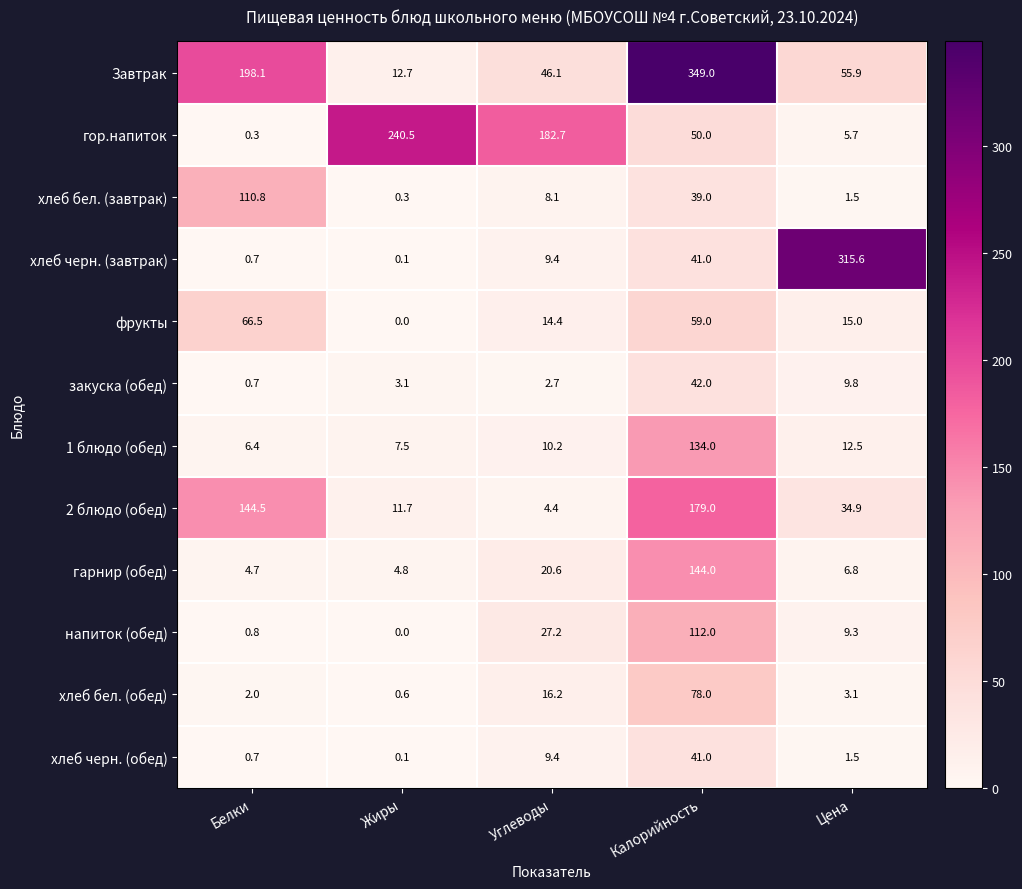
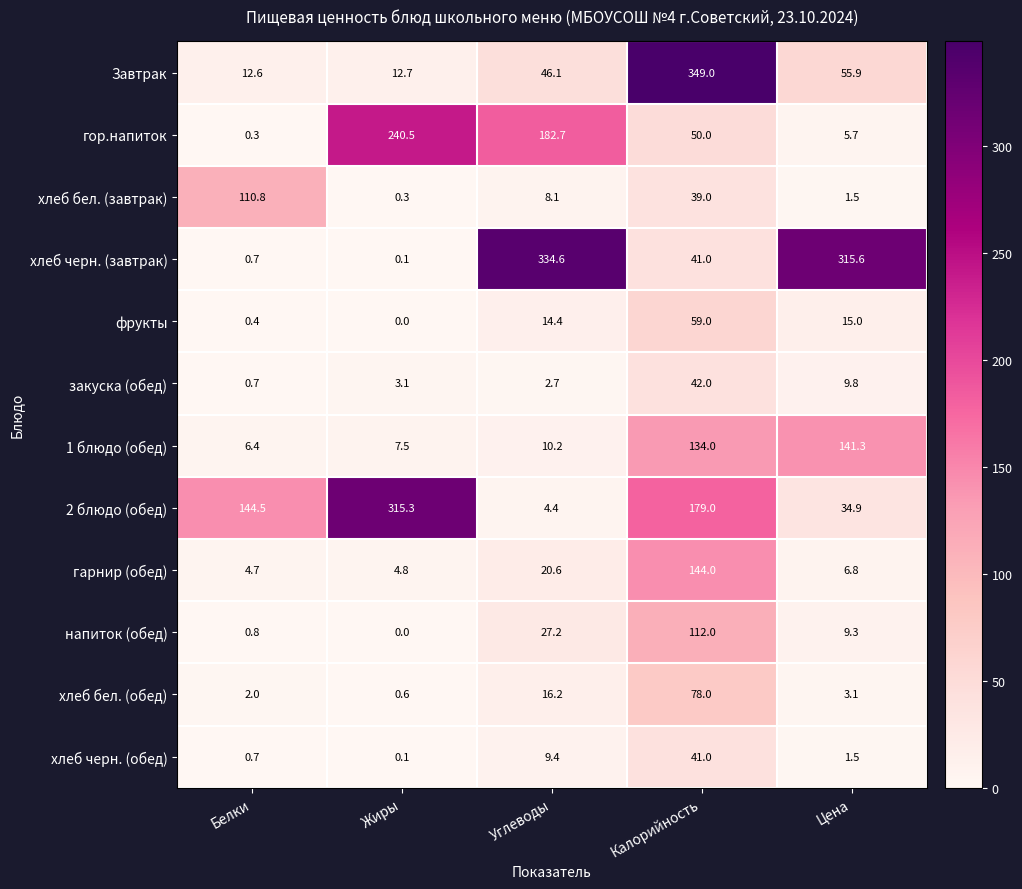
  {
    "Завтрак": {
-     "Белки": 198.1,
+     "Белки": 12.6,
      "Жиры": 12.7,
      "Углеводы": 46.1,
      "Калорийность": 349.0,
      "Цена": 55.9
    },
    "гор.напиток": {
      "Белки": 0.3,
      "Жиры": 240.5,
      "Углеводы": 182.7,
      "Калорийность": 50.0,
      "Цена": 5.7
    },
    "хлеб бел. (завтрак)": {
      "Белки": 110.8,
      "Жиры": 0.3,
      "Углеводы": 8.1,
      "Калорийность": 39.0,
      "Цена": 1.5
    },
    "хлеб черн. (завтрак)": {
      "Белки": 0.7,
      "Жиры": 0.1,
-     "Углеводы": 9.4,
+     "Углеводы": 334.6,
      "Калорийность": 41.0,
      "Цена": 315.6
    },
    "фрукты": {
-     "Белки": 66.5,
+     "Белки": 0.4,
      "Жиры": 0.0,
      "Углеводы": 14.4,
      "Калорийность": 59.0,
      "Цена": 15.0
    },
    "закуска (обед)": {
      "Белки": 0.7,
      "Жиры": 3.1,
      "Углеводы": 2.7,
      "Калорийность": 42.0,
      "Цена": 9.8
    },
    "1 блюдо (обед)": {
      "Белки": 6.4,
      "Жиры": 7.5,
      "Углеводы": 10.2,
      "Калорийность": 134.0,
-     "Цена": 12.5
+     "Цена": 141.3
    },
    "2 блюдо (обед)": {
      "Белки": 144.5,
-     "Жиры": 11.7,
+     "Жиры": 315.3,
      "Углеводы": 4.4,
      "Калорийность": 179.0,
      "Цена": 34.9
    },
    "гарнир (обед)": {
      "Белки": 4.7,
      "Жиры": 4.8,
      "Углеводы": 20.6,
      "Калорийность": 144.0,
      "Цена": 6.8
    },
    "напиток (обед)": {
      "Белки": 0.8,
      "Жиры": 0.0,
      "Углеводы": 27.2,
      "Калорийность": 112.0,
      "Цена": 9.3
    },
    "хлеб бел. (обед)": {
      "Белки": 2.0,
      "Жиры": 0.6,
      "Углеводы": 16.2,
      "Калорийность": 78.0,
      "Цена": 3.1
    },
    "хлеб черн. (обед)": {
      "Белки": 0.7,
      "Жиры": 0.1,
      "Углеводы": 9.4,
      "Калорийность": 41.0,
      "Цена": 1.5
    }
  }
